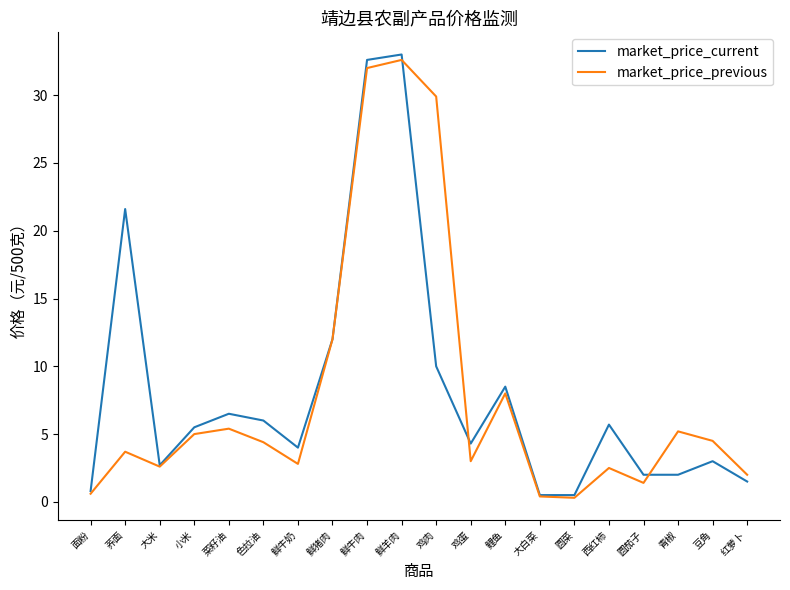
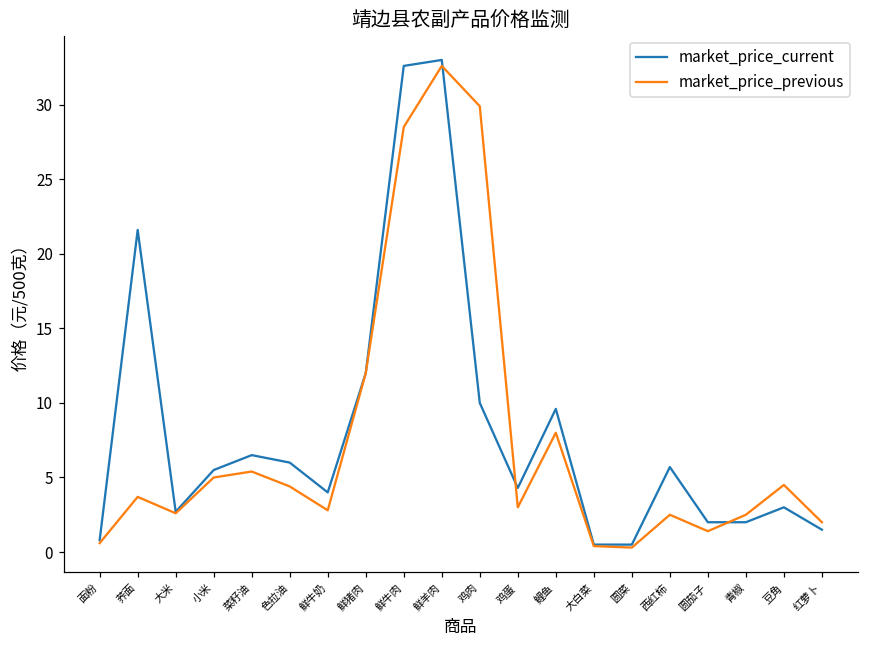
  {
    "market_price_current": {
      "面粉": 0.8,
      "荞面": 21.6,
      "小米": 5.5,
      "菜籽油": 6.5,
      "色拉油": 6.0,
      "鲜牛奶": 4.0,
      "鲜牛肉": 32.6,
      "鲜羊肉": 33.0,
      "鸡肉": 10.0,
      "鸡蛋": 4.3,
-     "鲤鱼": 8.5,
+     "鲤鱼": 9.6,
      "圆菜": 0.5,
      "西红柿": 5.7,
      "圆茄子": 2.0,
      "青椒": 2.0,
      "豆角": 3.0,
      "红萝卜": 1.5
    },
    "market_price_previous": {
      "面粉": 0.6,
      "荞面": 3.7,
      "小米": 5.0,
      "菜籽油": 5.4,
      "色拉油": 4.4,
      "鲜牛奶": 2.8,
-     "鲜牛肉": 32.0,
+     "鲜牛肉": 28.5,
      "鲜羊肉": 32.6,
      "鸡肉": 29.9,
      "鸡蛋": 3.0,
      "鲤鱼": 8.0,
      "圆菜": 0.3,
      "西红柿": 2.5,
      "圆茄子": 1.4,
-     "青椒": 5.2,
+     "青椒": 2.5,
      "豆角": 4.5,
      "红萝卜": 2.0
    }
  }
